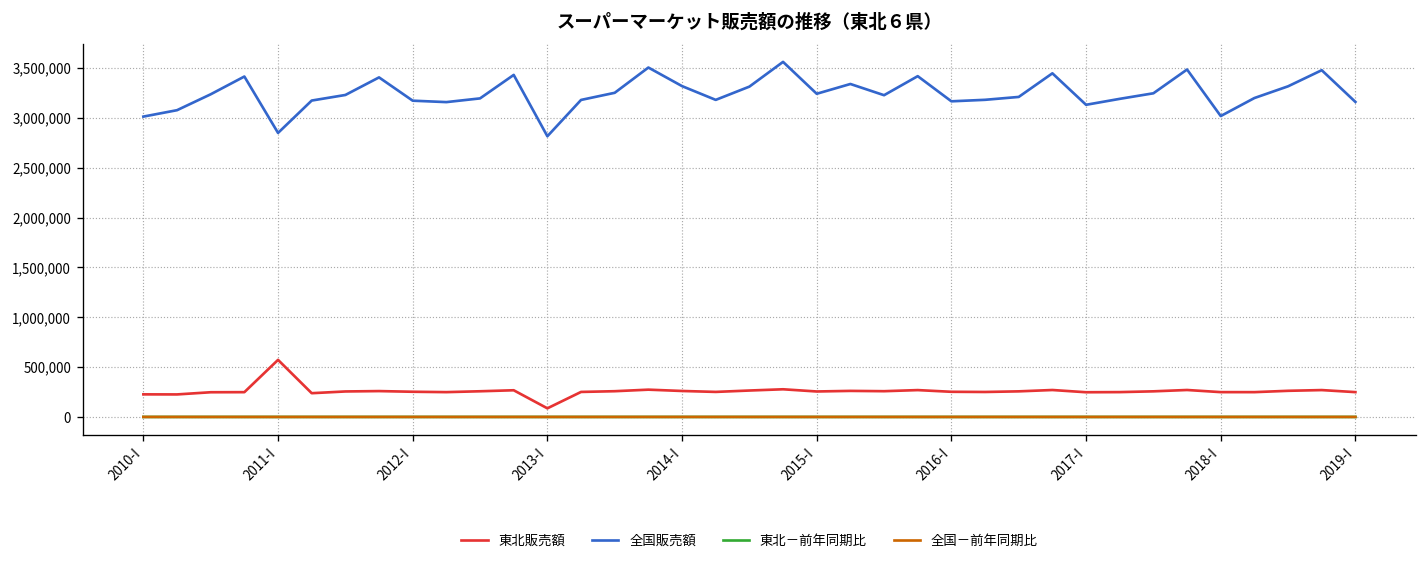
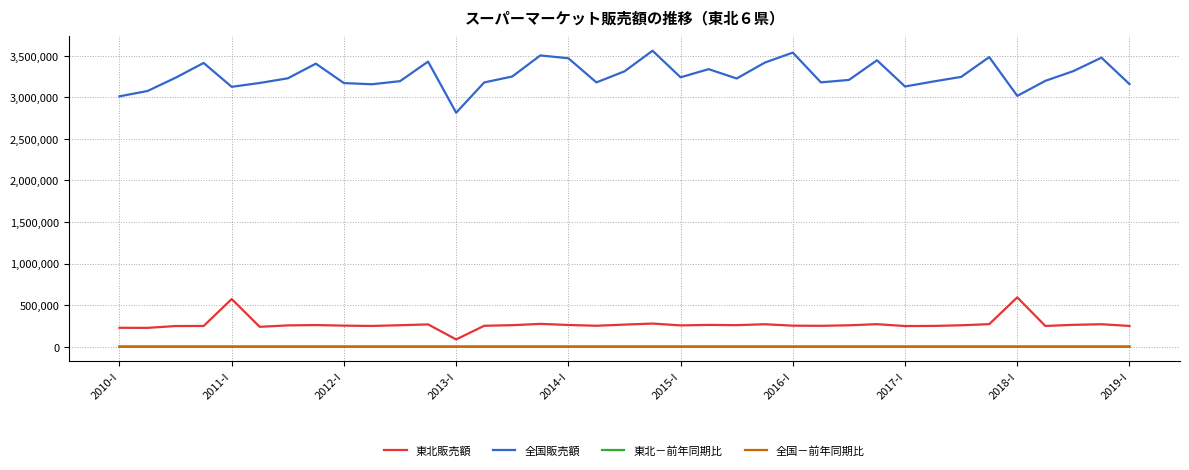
  {
    "東北販売額": {
      "2010-I": "200,000",
      "2011-I": "600,000",
      "2012-I": "300,000",
      "2013-I": "100,000",
      "2014-I": "300,000",
      "2015-I": "300,000",
      "2016-I": "300,000",
      "2017-I": "200,000",
-     "2018-I": "200,000",
+     "2018-I": "600,000",
      "2019-I": "200,000"
    },
    "全国販売額": {
      "2010-I": "3,000,000",
-     "2011-I": "2,800,000",
+     "2011-I": "3,100,000",
      "2012-I": "3,200,000",
      "2013-I": "2,800,000",
-     "2014-I": "3,300,000",
+     "2014-I": "3,500,000",
      "2015-I": "3,200,000",
-     "2016-I": "3,200,000",
+     "2016-I": "3,500,000",
      "2017-I": "3,100,000",
      "2018-I": "3,000,000",
      "2019-I": "3,200,000"
    },
    "全国－前年同期比": {
      "2010-I": "0",
      "2011-I": "0",
      "2012-I": "0",
      "2013-I": "0",
      "2014-I": "0",
      "2015-I": "0",
      "2016-I": "0",
      "2017-I": "0",
      "2018-I": "0",
      "2019-I": "0"
    }
  }
